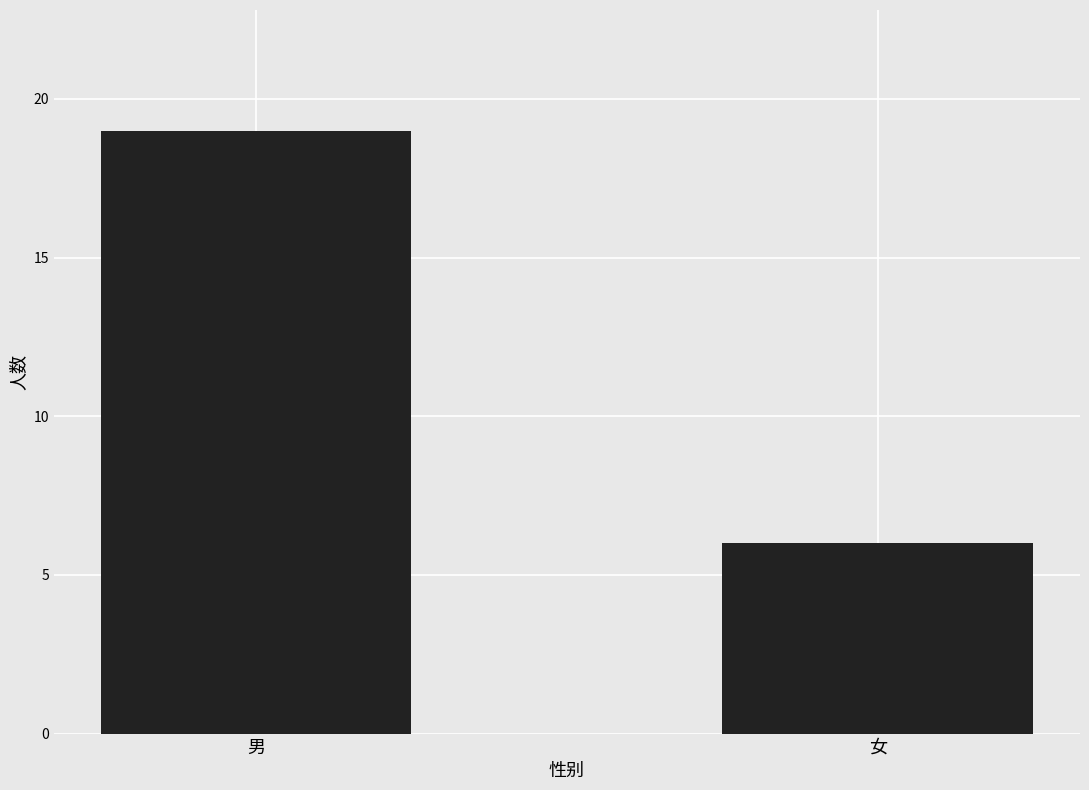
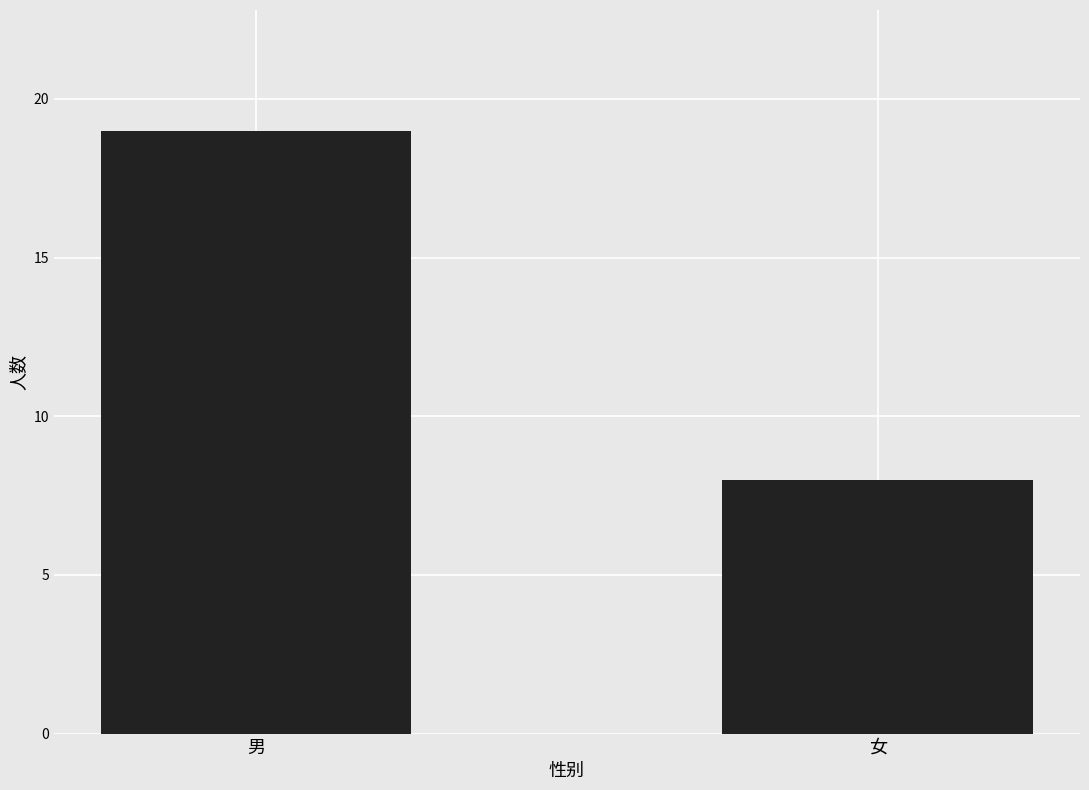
  {
    "男": 19,
-   "女": 6
+   "女": 8
  }
